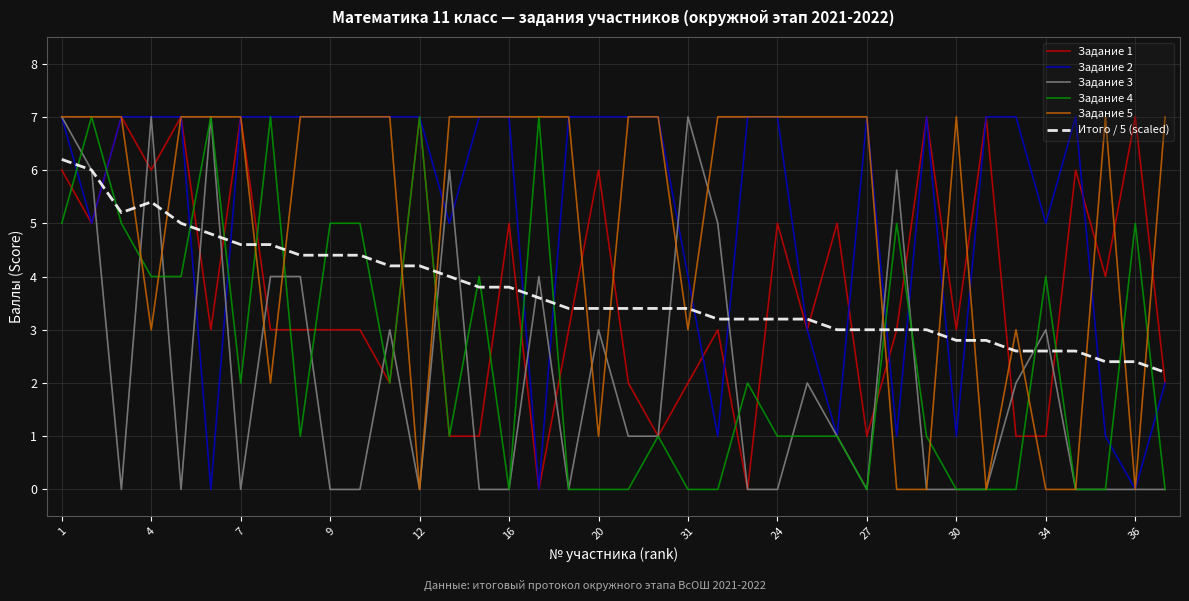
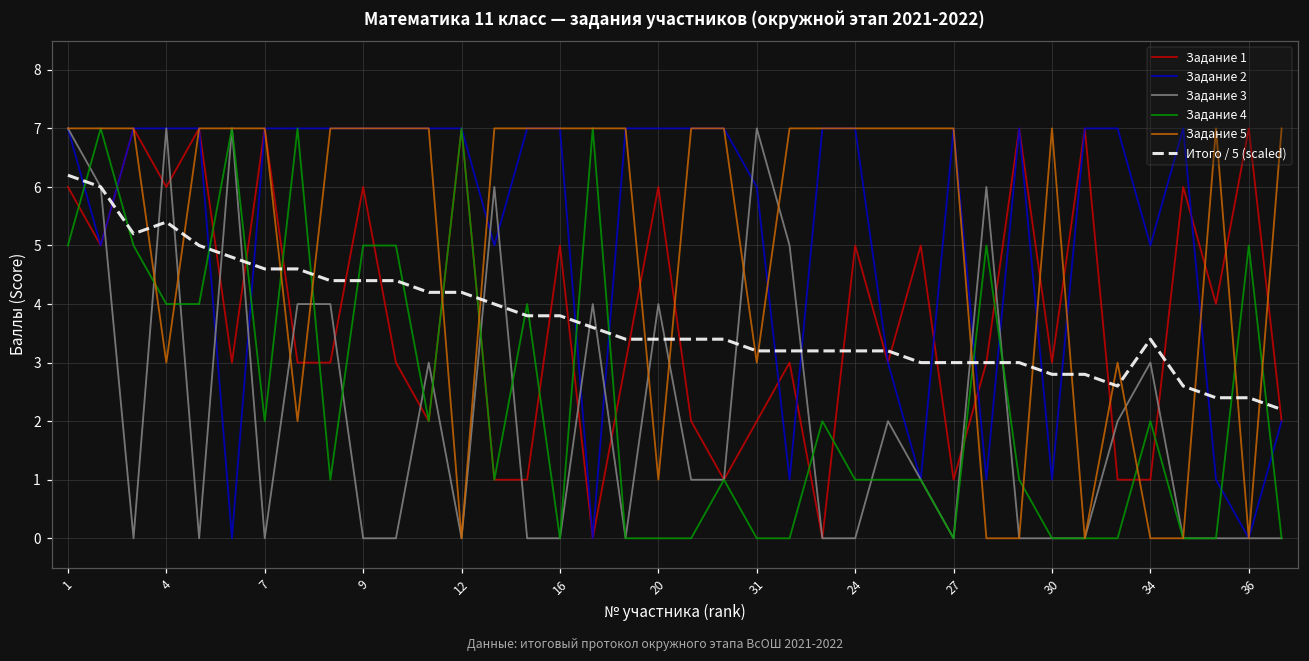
  {
    "Задание 1": {
      "1": 6,
      "4": 6,
-     "9": 3,
+     "9": 6,
      "16": 5,
      "20": 6,
      "31": 2,
      "24": 5,
      "27": 1,
      "30": 3,
      "34": 1
    },
    "Задание 2": {
      "20": 7,
-     "31": 4,
+     "31": 6,
      "30": 1,
      "34": 5
    },
    "Задание 3": {
      "7": 0,
      "9": 0,
-     "20": 3,
+     "20": 4,
      "31": 7,
      "24": 0,
      "34": 3
    },
    "Задание 4": {
      "1": 5,
      "4": 4,
      "7": 2,
      "9": 5,
      "20": 0,
      "31": 0,
      "24": 1,
-     "34": 4,
+     "34": 2,
      "36": 5
    },
    "Задание 5": {
      "4": 3.0,
      "20": 1.0,
      "31": 3.0,
      "30": 7.0,
      "34": 0.0
    },
    "Итого / 5 (scaled)": {
      "1": 6.2,
      "4": 5.4,
      "7": 4.6,
      "9": 4.4,
      "12": 4.2,
      "16": 3.8,
      "20": 3.4,
-     "31": 3.4,
+     "31": 3.2,
      "24": 3.2,
      "27": 3.0,
      "30": 2.8,
-     "34": 2.6,
+     "34": 3.4,
      "36": 2.4
    }
  }
